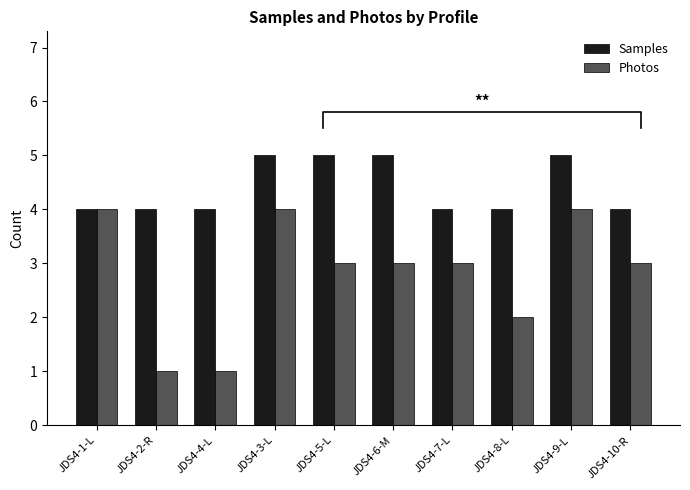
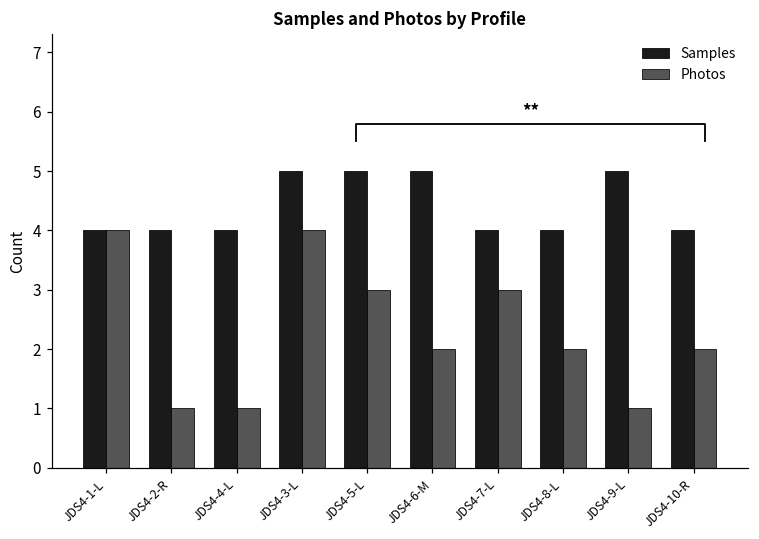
  {
    "Photos": {
      "JDS4-1-L": 4,
      "JDS4-2-R": 1,
      "JDS4-4-L": 1,
      "JDS4-3-L": 4,
      "JDS4-5-L": 3,
-     "JDS4-6-M": 3,
+     "JDS4-6-M": 2,
      "JDS4-7-L": 3,
      "JDS4-8-L": 2,
-     "JDS4-9-L": 4,
-     "JDS4-10-R": 3
+     "JDS4-9-L": 1,
+     "JDS4-10-R": 2
    }
  }
